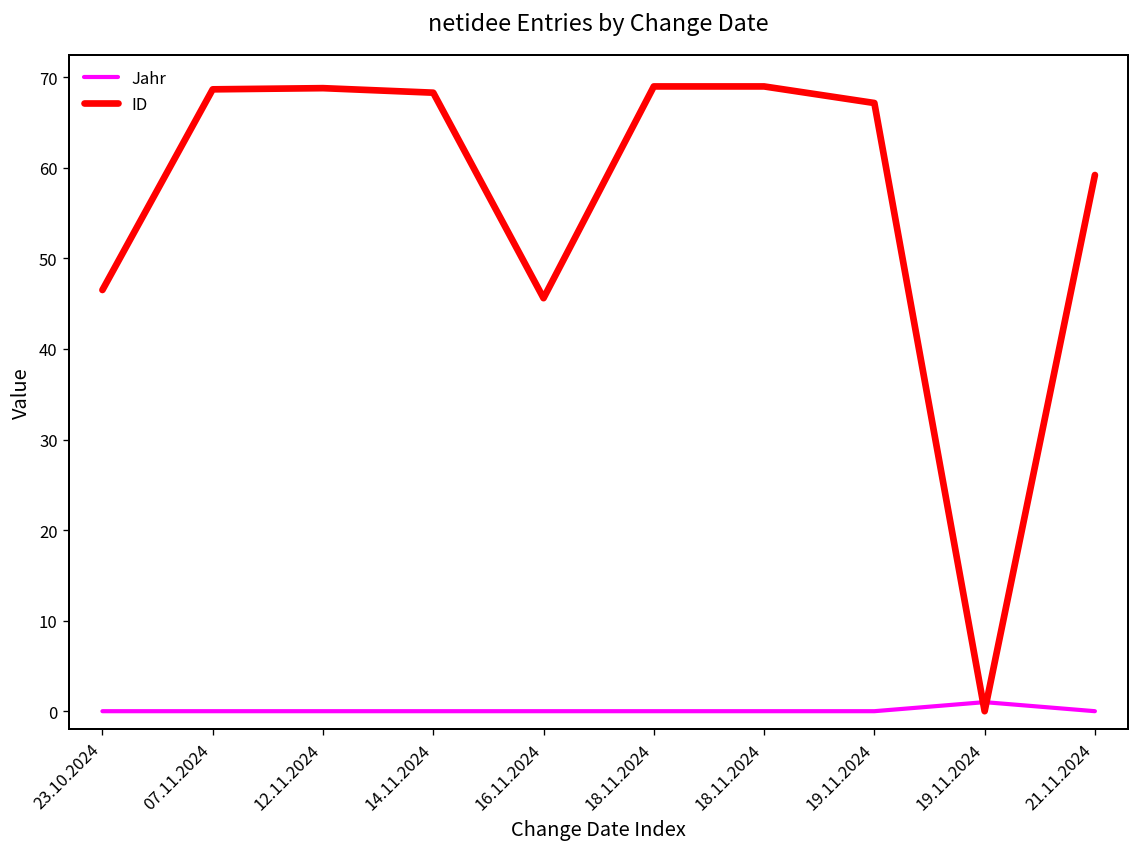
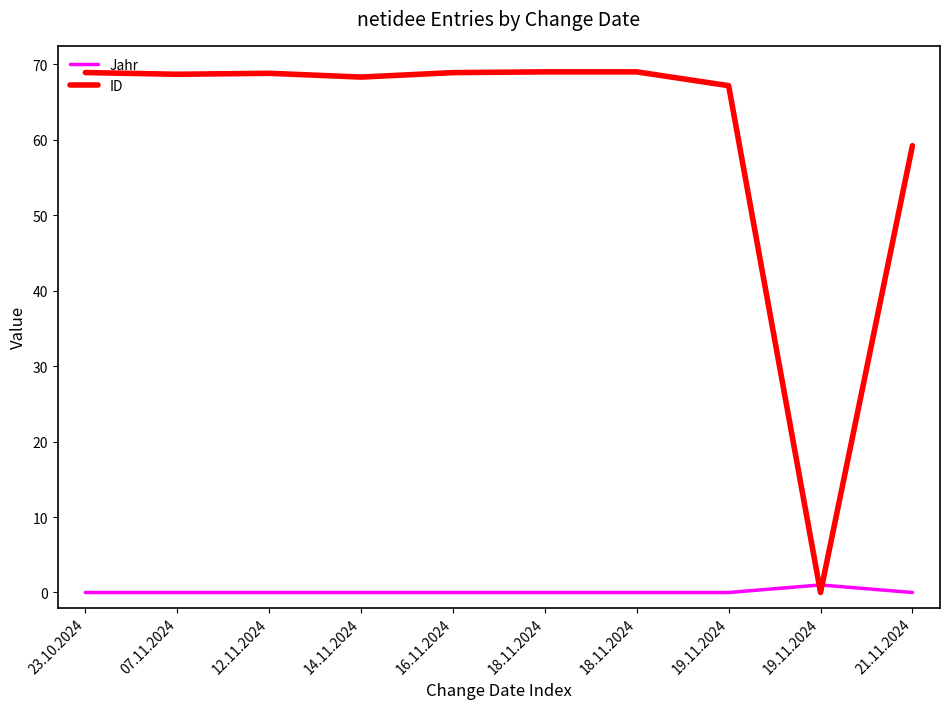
  {
    "Jahr": {
      "23.10.2024": 0,
      "07.11.2024": 0,
      "12.11.2024": 0,
      "14.11.2024": 0,
      "16.11.2024": 0,
      "21.11.2024": 0
    },
    "ID": {
-     "23.10.2024": 47,
+     "23.10.2024": 69,
      "07.11.2024": 69,
      "12.11.2024": 69,
      "14.11.2024": 68,
-     "16.11.2024": 46,
+     "16.11.2024": 69,
      "21.11.2024": 59
    }
  }
